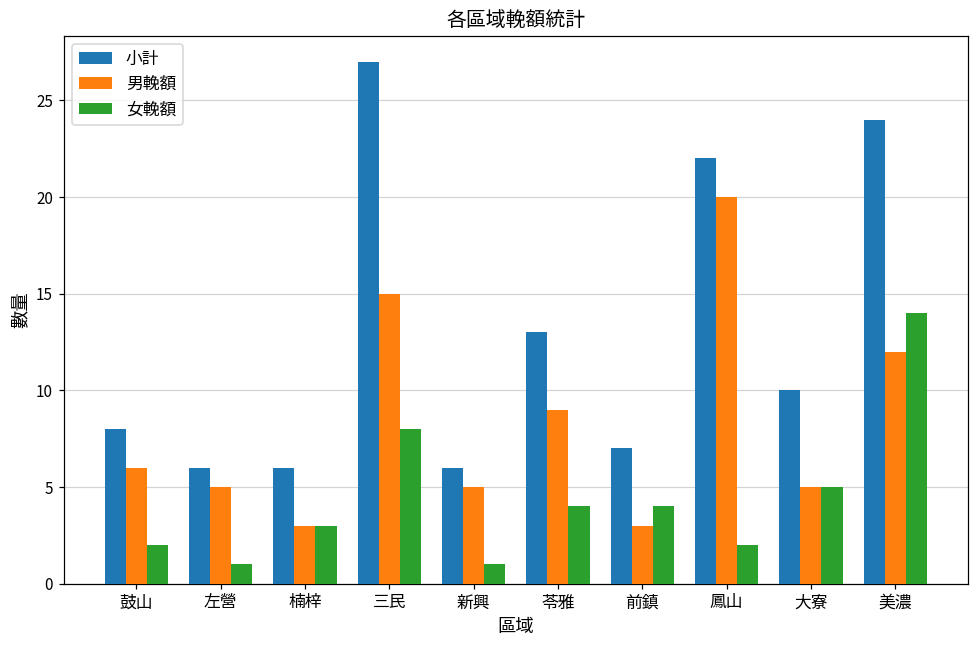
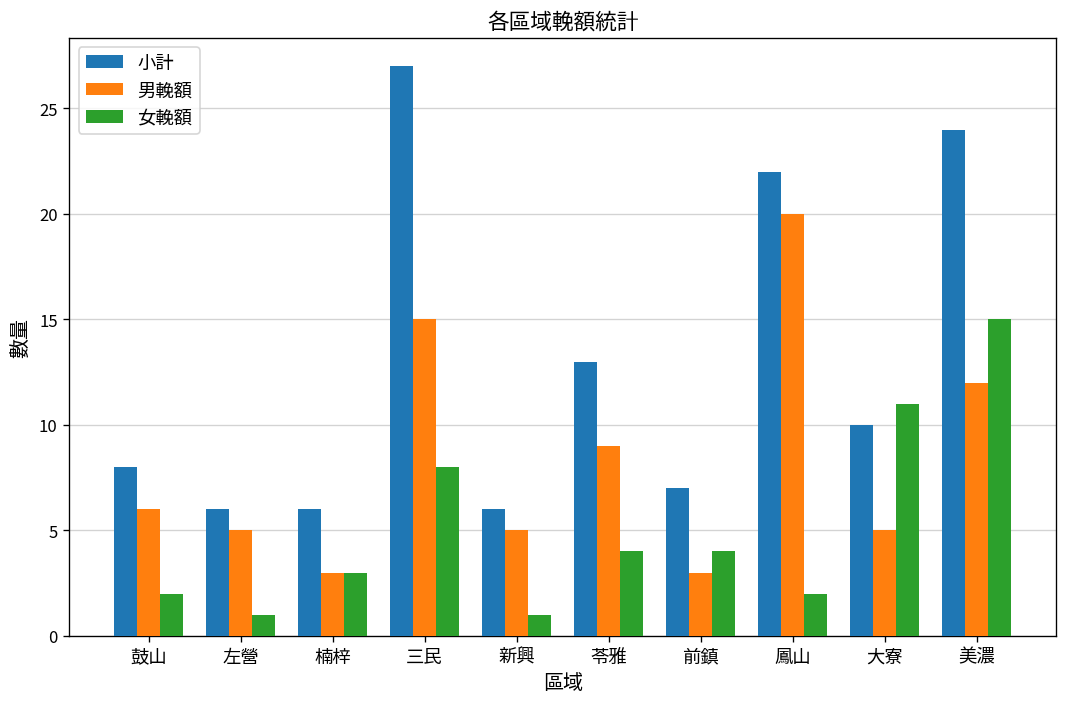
  {
    "小計": {
      "鼓山": 8,
      "左營": 6,
      "楠梓": 6,
      "三民": 27,
      "新興": 6,
      "苓雅": 13,
      "前鎮": 7,
      "鳳山": 22,
      "大寮": 10,
      "美濃": 24
    },
    "男輓額": {
      "鼓山": 6,
      "左營": 5,
      "楠梓": 3,
      "三民": 15,
      "新興": 5,
      "苓雅": 9,
      "前鎮": 3,
      "鳳山": 20,
      "大寮": 5,
      "美濃": 12
    },
    "女輓額": {
      "鼓山": 2,
      "左營": 1,
      "楠梓": 3,
      "三民": 8,
      "新興": 1,
      "苓雅": 4,
      "前鎮": 4,
      "鳳山": 2,
-     "大寮": 5,
-     "美濃": 14
+     "大寮": 11,
+     "美濃": 15
    }
  }
